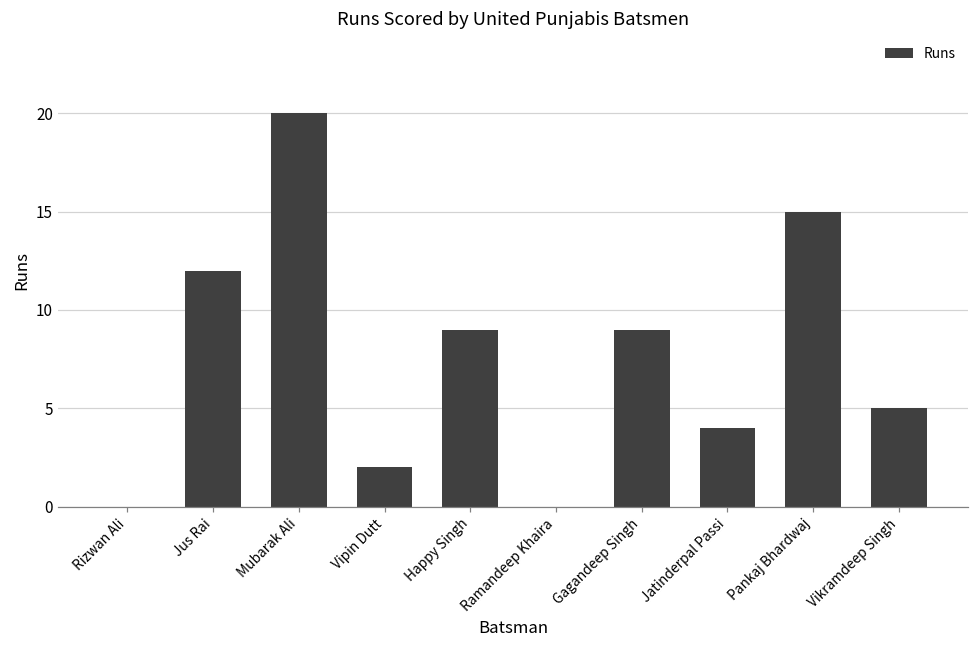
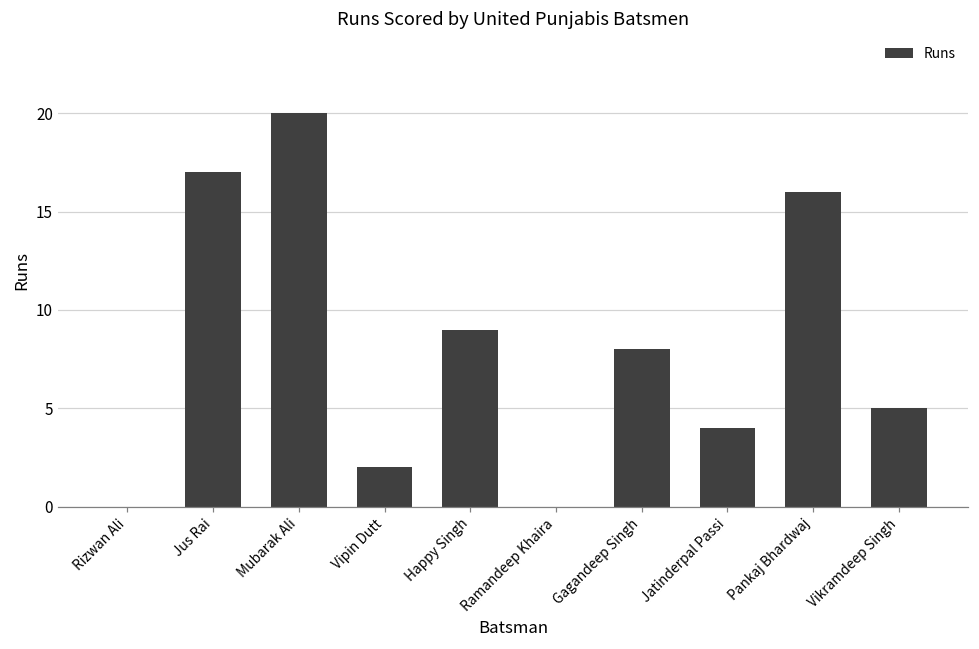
  {
    "Rizwan Ali": 0,
-   "Jus Rai": 12,
+   "Jus Rai": 17,
    "Mubarak Ali": 20,
    "Vipin Dutt": 2,
    "Happy Singh": 9,
    "Ramandeep Khaira": 0,
-   "Gagandeep Singh": 9,
+   "Gagandeep Singh": 8,
    "Jatinderpal Passi": 4,
-   "Pankaj Bhardwaj": 15,
+   "Pankaj Bhardwaj": 16,
    "Vikramdeep Singh": 5
  }
